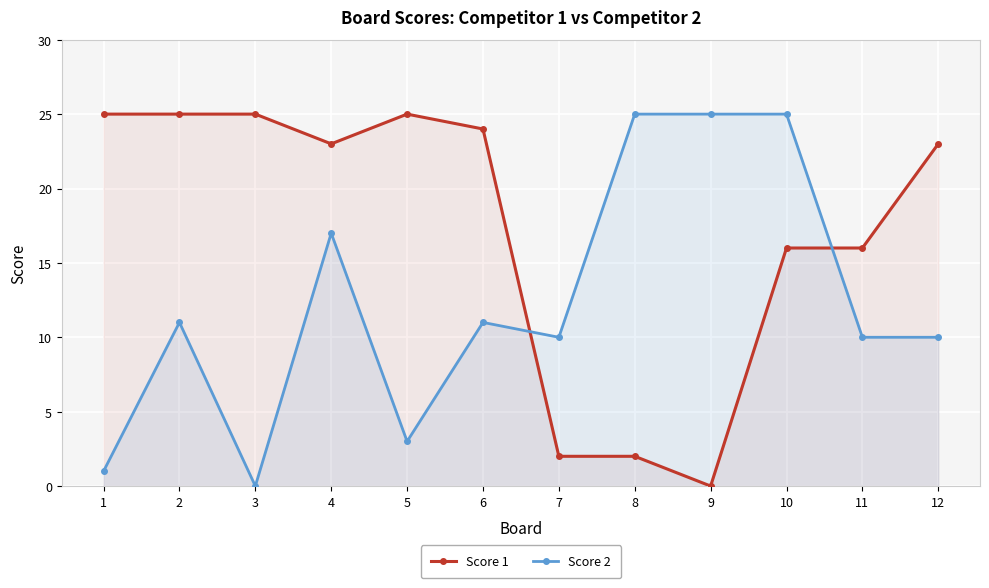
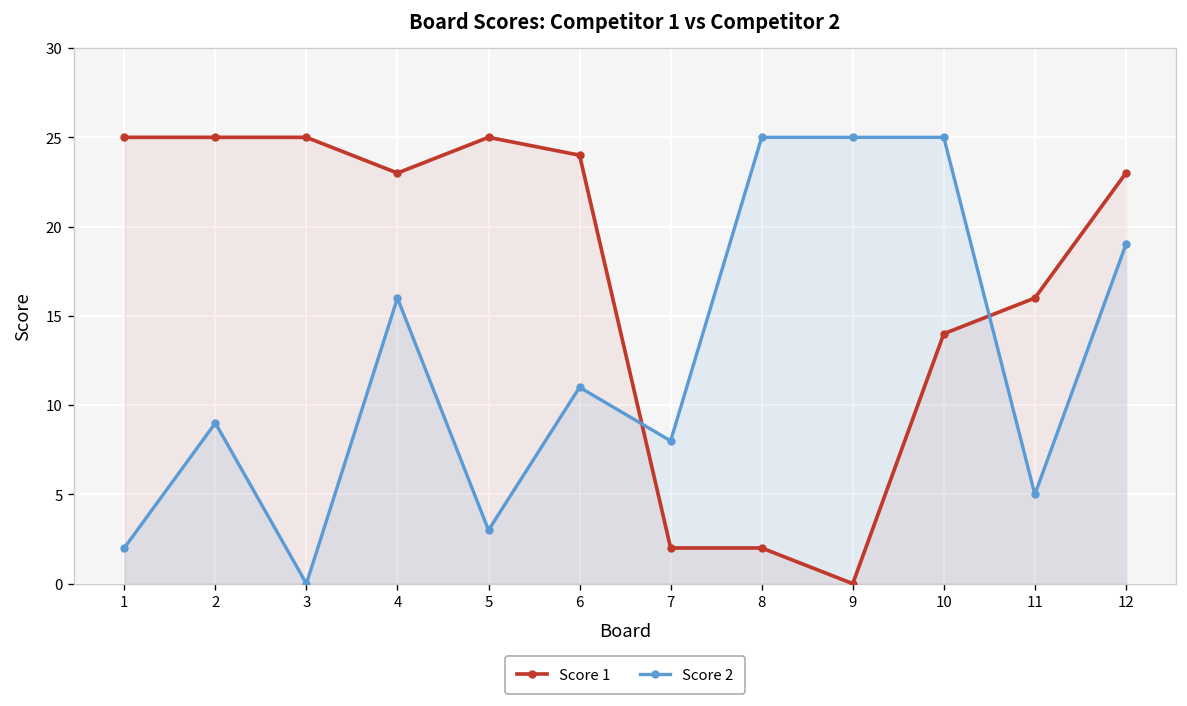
  {
    "Score 1": {
      "1": 25,
      "2": 25,
      "3": 25,
      "4": 23,
      "5": 25,
      "6": 24,
      "7": 2,
      "8": 2,
      "9": 0,
-     "10": 16,
+     "10": 14,
      "11": 16,
      "12": 23
    },
    "Score 2": {
-     "1": 1,
-     "2": 11,
+     "1": 2,
+     "2": 9,
      "3": 0,
-     "4": 17,
+     "4": 16,
      "5": 3,
      "6": 11,
-     "7": 10,
+     "7": 8,
      "8": 25,
      "9": 25,
      "10": 25,
-     "11": 10,
-     "12": 10
+     "11": 5,
+     "12": 19
    }
  }
